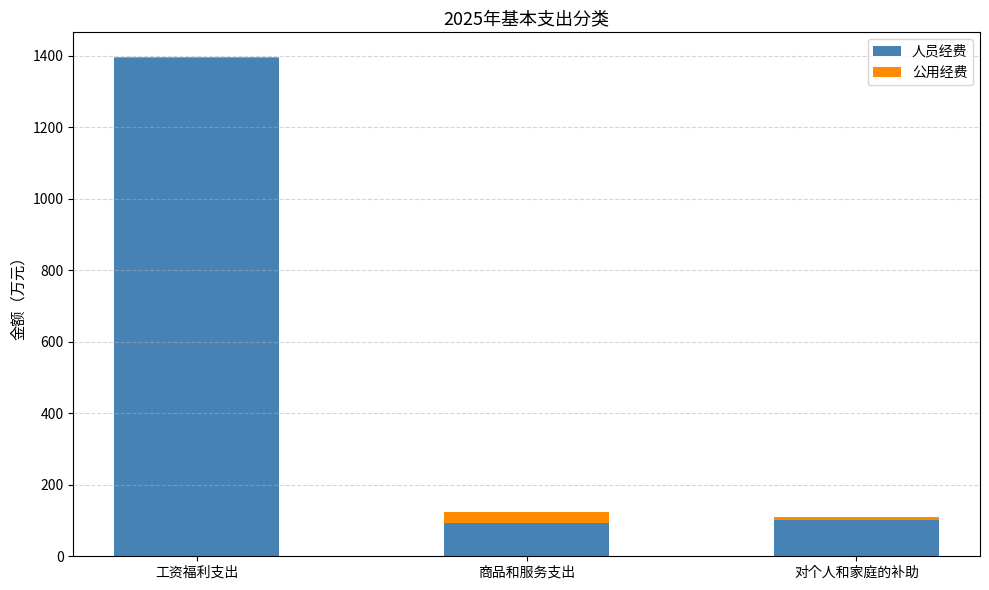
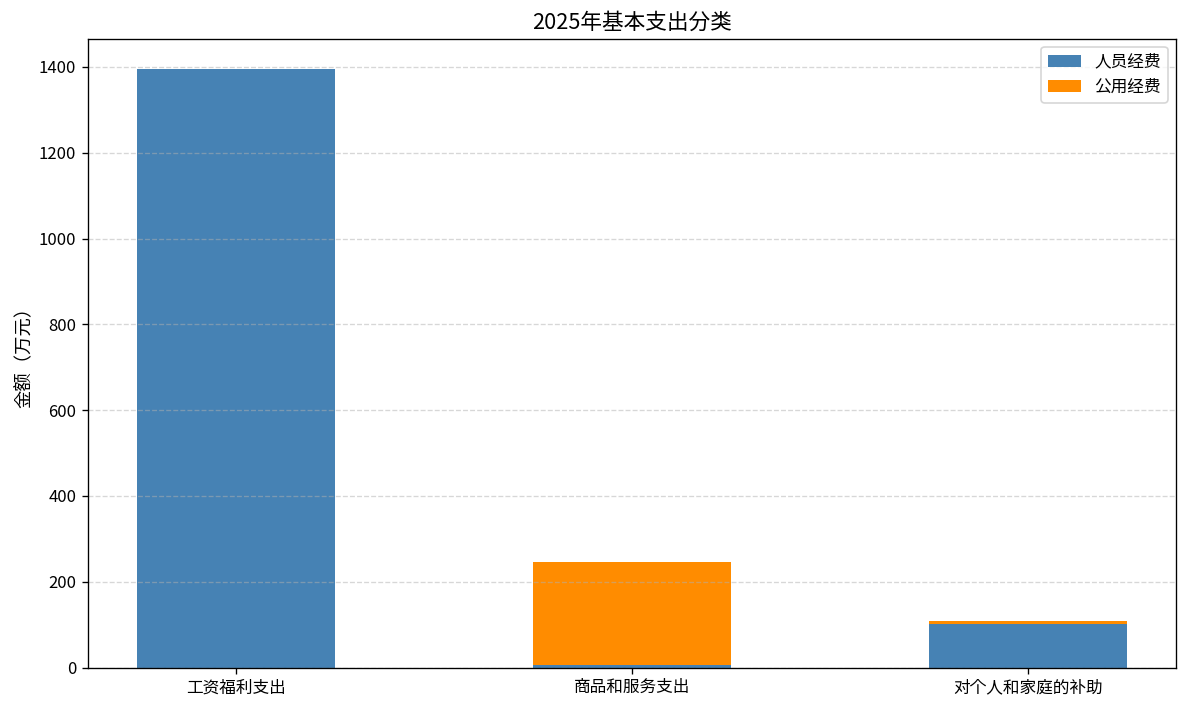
  {
    "人员经费": {
      "工资福利支出": 1400,
-     "商品和服务支出": 90,
+     "商品和服务支出": 10,
      "对个人和家庭的补助": 100
    },
    "公用经费": {
-     "商品和服务支出": 30
+     "商品和服务支出": 240
    }
  }
